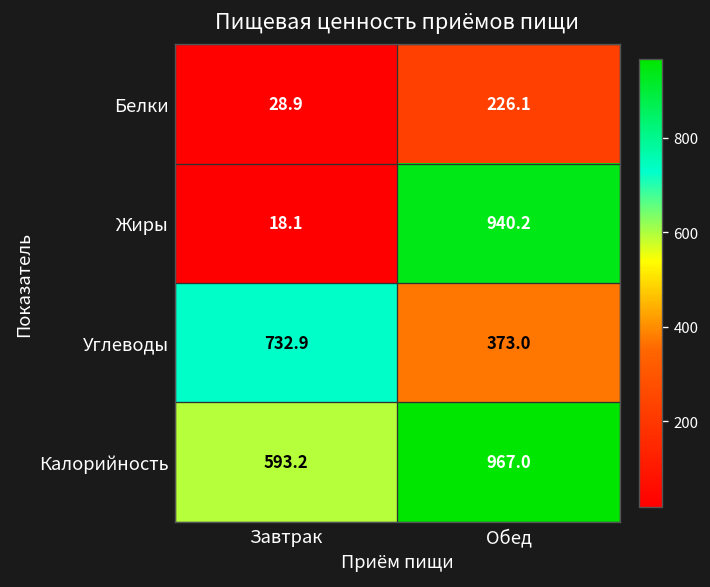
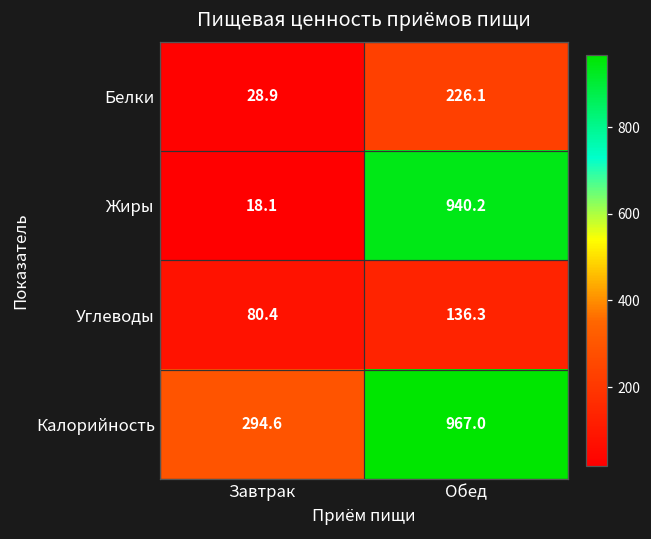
  {
    "Белки": {
      "Завтрак": 28.9,
      "Обед": 226.1
    },
    "Жиры": {
      "Завтрак": 18.1,
      "Обед": 940.2
    },
    "Углеводы": {
-     "Завтрак": 732.9,
-     "Обед": 373.0
+     "Завтрак": 80.4,
+     "Обед": 136.3
    },
    "Калорийность": {
-     "Завтрак": 593.2,
+     "Завтрак": 294.6,
      "Обед": 967.0
    }
  }
